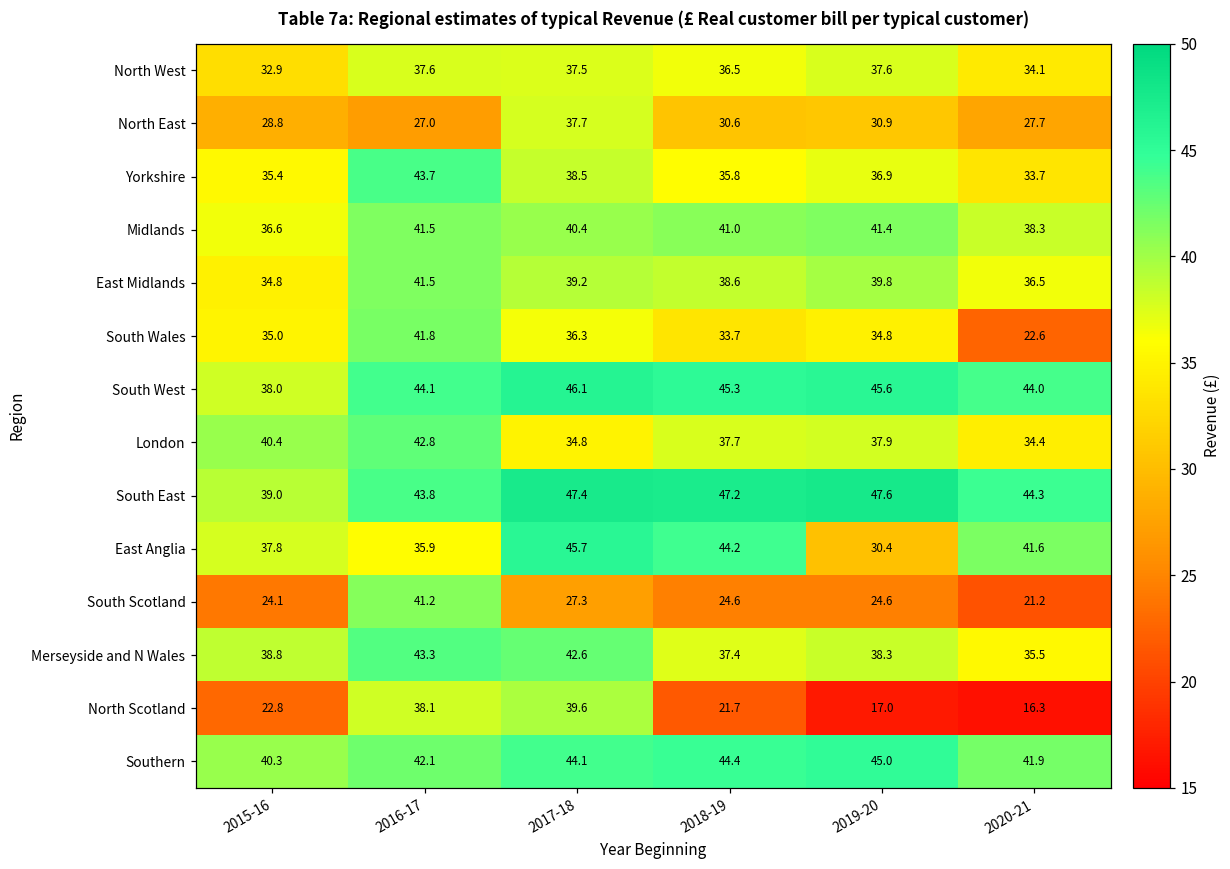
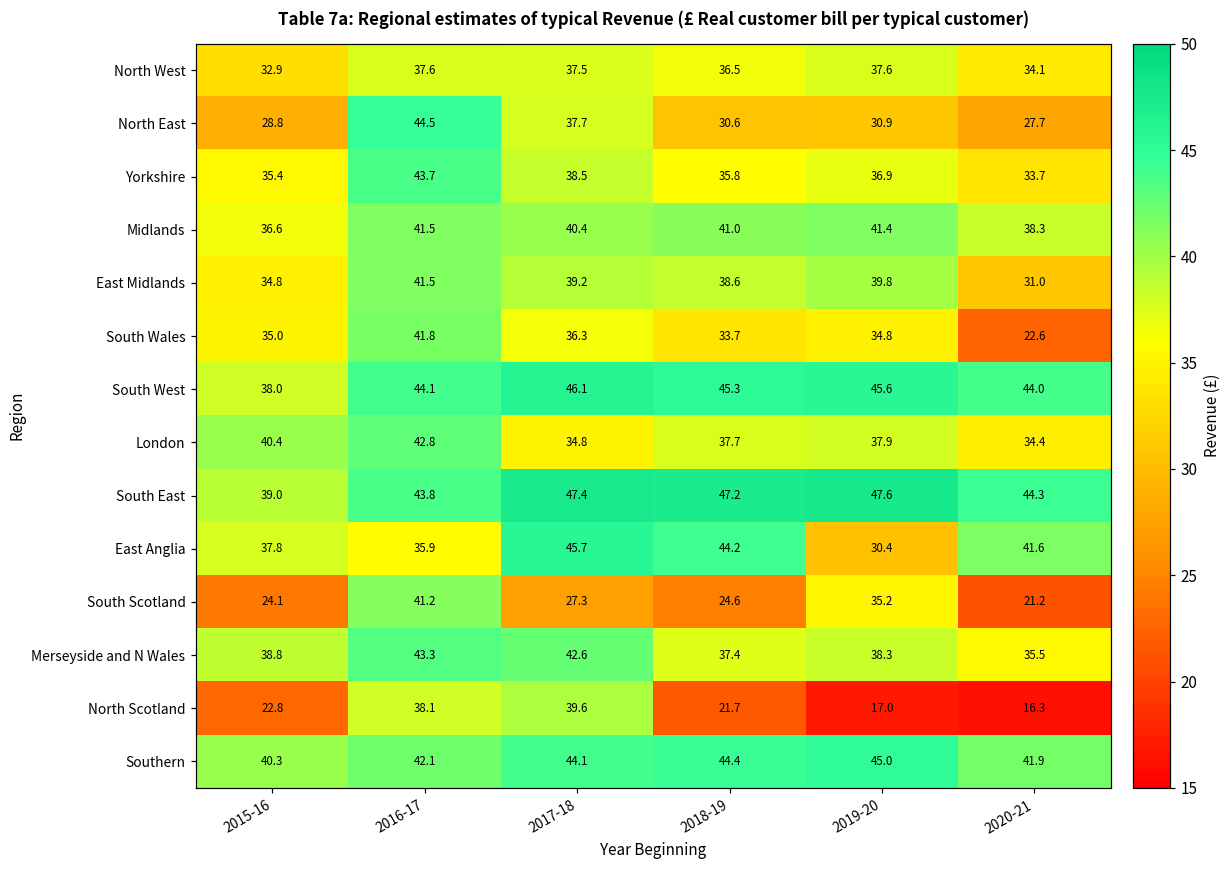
  {
    "North West": {
      "2015-16": 32.9,
      "2016-17": 37.6,
      "2017-18": 37.5,
      "2018-19": 36.5,
      "2019-20": 37.6,
      "2020-21": 34.1
    },
    "North East": {
      "2015-16": 28.8,
-     "2016-17": 27.0,
+     "2016-17": 44.5,
      "2017-18": 37.7,
      "2018-19": 30.6,
      "2019-20": 30.9,
      "2020-21": 27.7
    },
    "Yorkshire": {
      "2015-16": 35.4,
      "2016-17": 43.7,
      "2017-18": 38.5,
      "2018-19": 35.8,
      "2019-20": 36.9,
      "2020-21": 33.7
    },
    "Midlands": {
      "2015-16": 36.6,
      "2016-17": 41.5,
      "2017-18": 40.4,
      "2018-19": 41.0,
      "2019-20": 41.4,
      "2020-21": 38.3
    },
    "East Midlands": {
      "2015-16": 34.8,
      "2016-17": 41.5,
      "2017-18": 39.2,
      "2018-19": 38.6,
      "2019-20": 39.8,
-     "2020-21": 36.5
+     "2020-21": 31.0
    },
    "South Wales": {
      "2015-16": 35.0,
      "2016-17": 41.8,
      "2017-18": 36.3,
      "2018-19": 33.7,
      "2019-20": 34.8,
      "2020-21": 22.6
    },
    "South West": {
      "2015-16": 38.0,
      "2016-17": 44.1,
      "2017-18": 46.1,
      "2018-19": 45.3,
      "2019-20": 45.6,
      "2020-21": 44.0
    },
    "London": {
      "2015-16": 40.4,
      "2016-17": 42.8,
      "2017-18": 34.8,
      "2018-19": 37.7,
      "2019-20": 37.9,
      "2020-21": 34.4
    },
    "South East": {
      "2015-16": 39.0,
      "2016-17": 43.8,
      "2017-18": 47.4,
      "2018-19": 47.2,
      "2019-20": 47.6,
      "2020-21": 44.3
    },
    "East Anglia": {
      "2015-16": 37.8,
      "2016-17": 35.9,
      "2017-18": 45.7,
      "2018-19": 44.2,
      "2019-20": 30.4,
      "2020-21": 41.6
    },
    "South Scotland": {
      "2015-16": 24.1,
      "2016-17": 41.2,
      "2017-18": 27.3,
      "2018-19": 24.6,
-     "2019-20": 24.6,
+     "2019-20": 35.2,
      "2020-21": 21.2
    },
    "Merseyside and N Wales": {
      "2015-16": 38.8,
      "2016-17": 43.3,
      "2017-18": 42.6,
      "2018-19": 37.4,
      "2019-20": 38.3,
      "2020-21": 35.5
    },
    "North Scotland": {
      "2015-16": 22.8,
      "2016-17": 38.1,
      "2017-18": 39.6,
      "2018-19": 21.7,
      "2019-20": 17.0,
      "2020-21": 16.3
    },
    "Southern": {
      "2015-16": 40.3,
      "2016-17": 42.1,
      "2017-18": 44.1,
      "2018-19": 44.4,
      "2019-20": 45.0,
      "2020-21": 41.9
    }
  }
